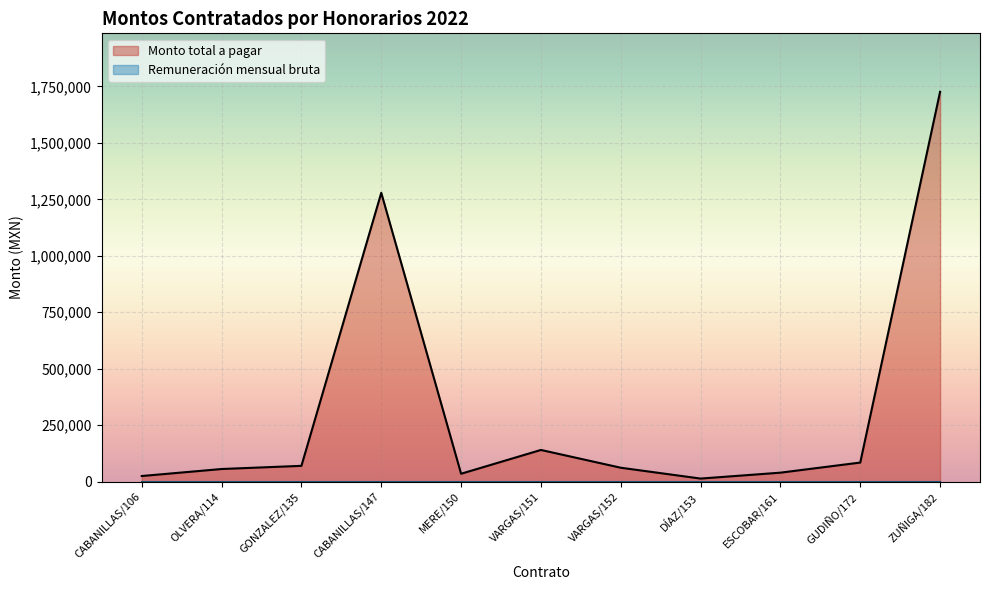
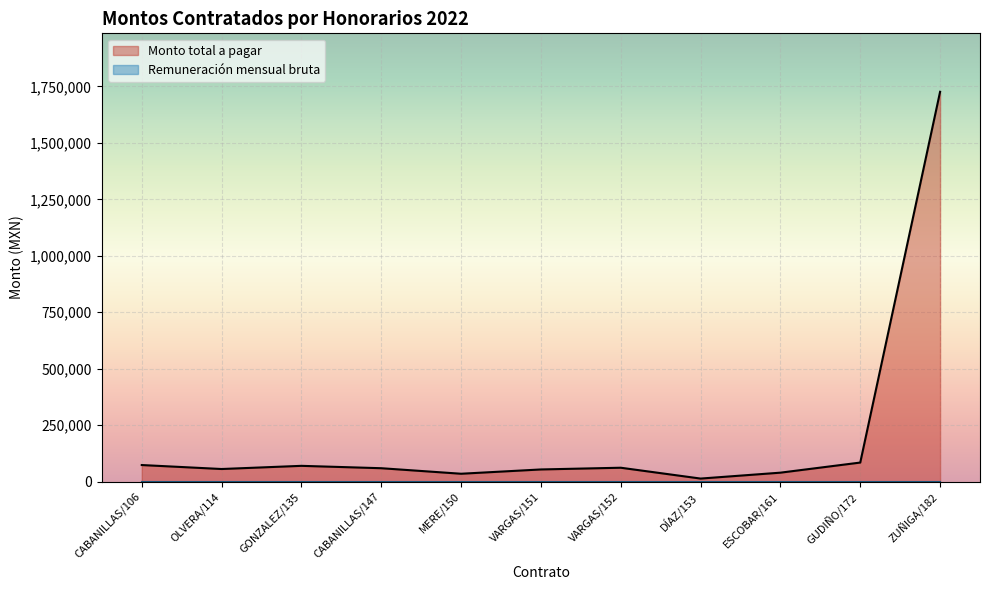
  {
    "Monto total a pagar": {
-     "CABANILLAS/106": "20,000",
+     "CABANILLAS/106": "70,000",
      "OLVERA/114": "60,000",
      "GONZALEZ/135": "70,000",
-     "CABANILLAS/147": "1,280,000",
+     "CABANILLAS/147": "60,000",
      "MERE/150": "30,000",
-     "VARGAS/151": "140,000",
+     "VARGAS/151": "50,000",
      "VARGAS/152": "60,000",
      "DÍAZ/153": "10,000",
      "ESCOBAR/161": "40,000",
      "GUDIÑO/172": "80,000",
      "ZUÑIGA/182": "1,730,000"
    },
    "Remuneración mensual bruta": {
      "CABANILLAS/106": "0",
      "OLVERA/114": "0",
      "GONZALEZ/135": "0",
      "CABANILLAS/147": "0",
      "MERE/150": "0",
      "VARGAS/151": "0",
      "VARGAS/152": "0",
      "DÍAZ/153": "0",
      "ESCOBAR/161": "0",
      "GUDIÑO/172": "0",
      "ZUÑIGA/182": "0"
    }
  }
